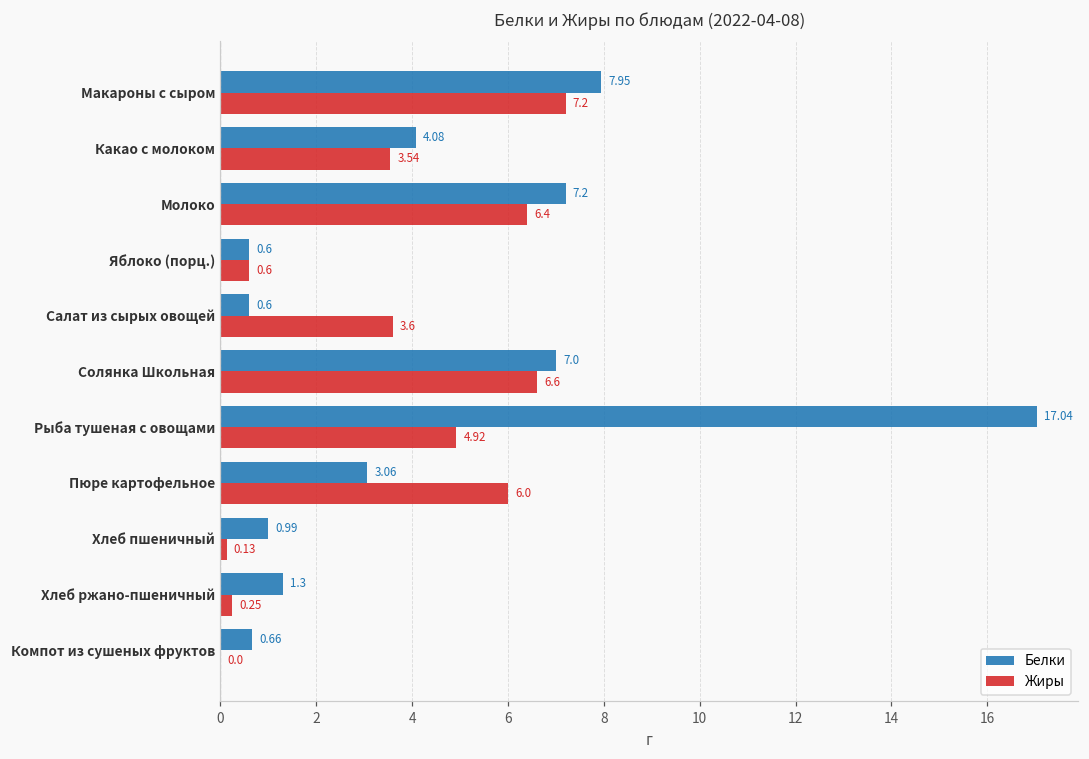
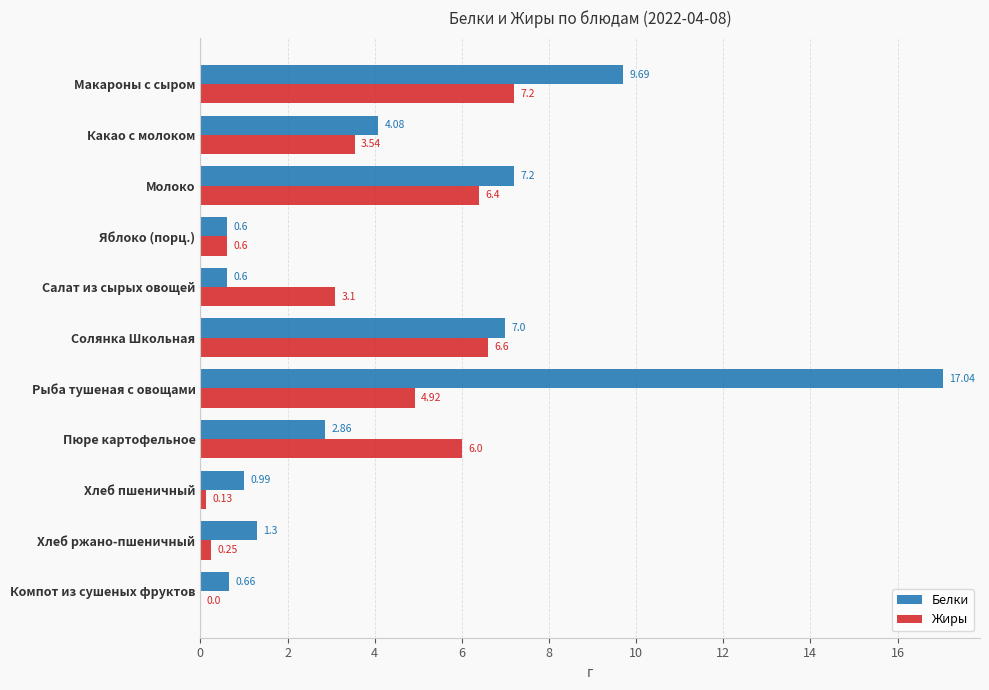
  {
    "Белки": {
-     "Макароны с сыром": 7.95,
+     "Макароны с сыром": 9.69,
      "Какао с молоком": 4.08,
      "Молоко": 7.2,
      "Яблоко (порц.)": 0.6,
      "Салат из сырых овощей": 0.6,
      "Солянка Школьная": 7.0,
      "Рыба тушеная с овощами": 17.04,
-     "Пюре картофельное": 3.06,
+     "Пюре картофельное": 2.86,
      "Хлеб пшеничный": 0.99,
      "Хлеб ржано-пшеничный": 1.3,
      "Компот из сушеных фруктов": 0.66
    },
    "Жиры": {
      "Макароны с сыром": 7.2,
      "Какао с молоком": 3.54,
      "Молоко": 6.4,
      "Яблоко (порц.)": 0.6,
-     "Салат из сырых овощей": 3.6,
+     "Салат из сырых овощей": 3.1,
      "Солянка Школьная": 6.6,
      "Рыба тушеная с овощами": 4.92,
      "Пюре картофельное": 6.0,
      "Хлеб пшеничный": 0.13,
      "Хлеб ржано-пшеничный": 0.25,
      "Компот из сушеных фруктов": 0.0
    }
  }
